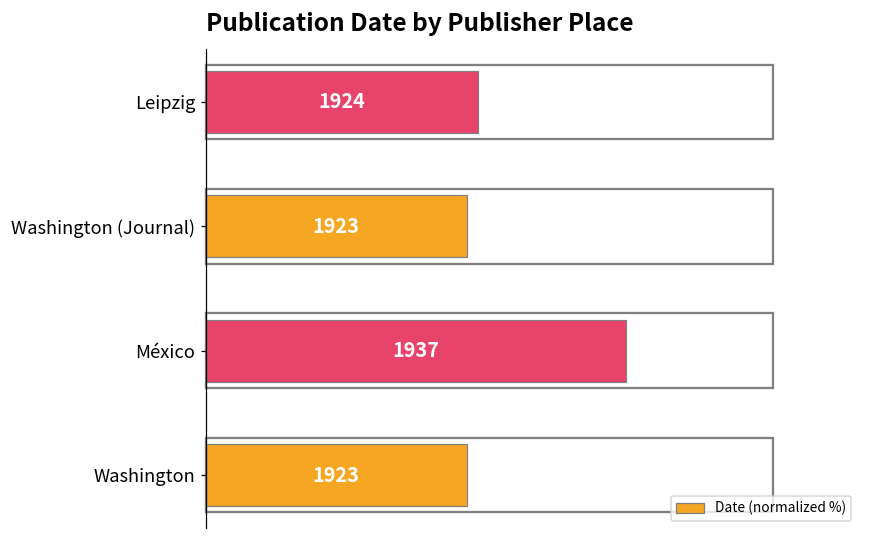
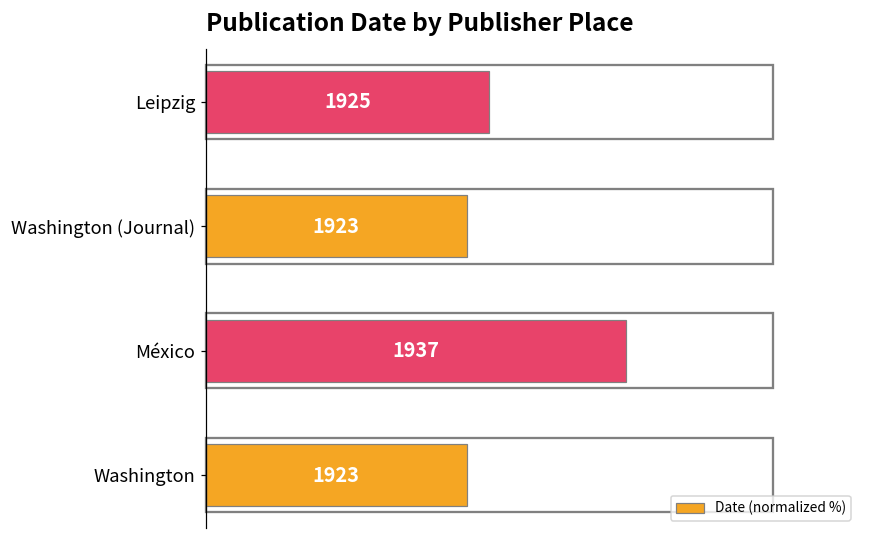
  {
-   "Leipzig": 1924
+   "Leipzig": 1925
  }
